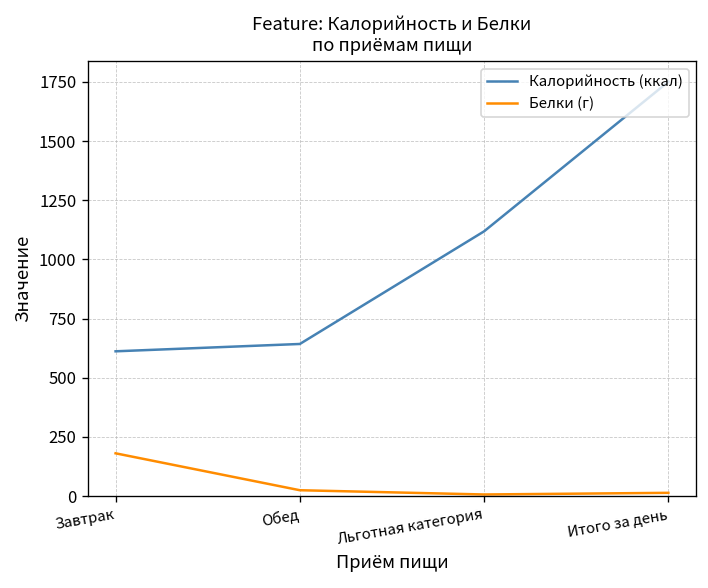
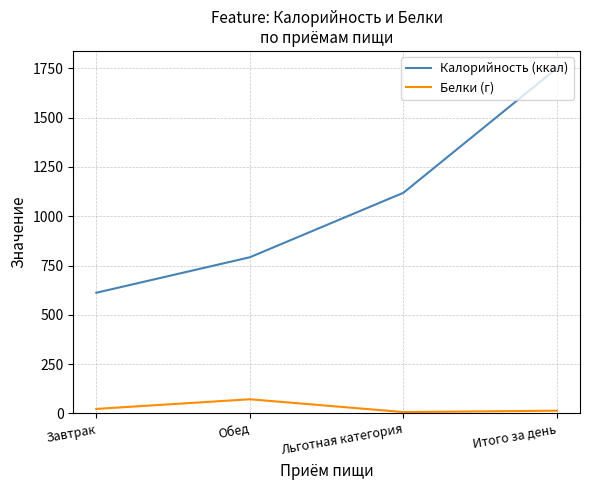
  {
    "Калорийность (ккал)": {
      "Завтрак": 610,
-     "Обед": 640,
+     "Обед": 790,
      "Льготная категория": 1120
    },
    "Белки (г)": {
-     "Завтрак": 180,
-     "Обед": 30,
+     "Завтрак": 20,
+     "Обед": 70,
      "Льготная категория": 10,
      "Итого за день": 10
    }
  }
